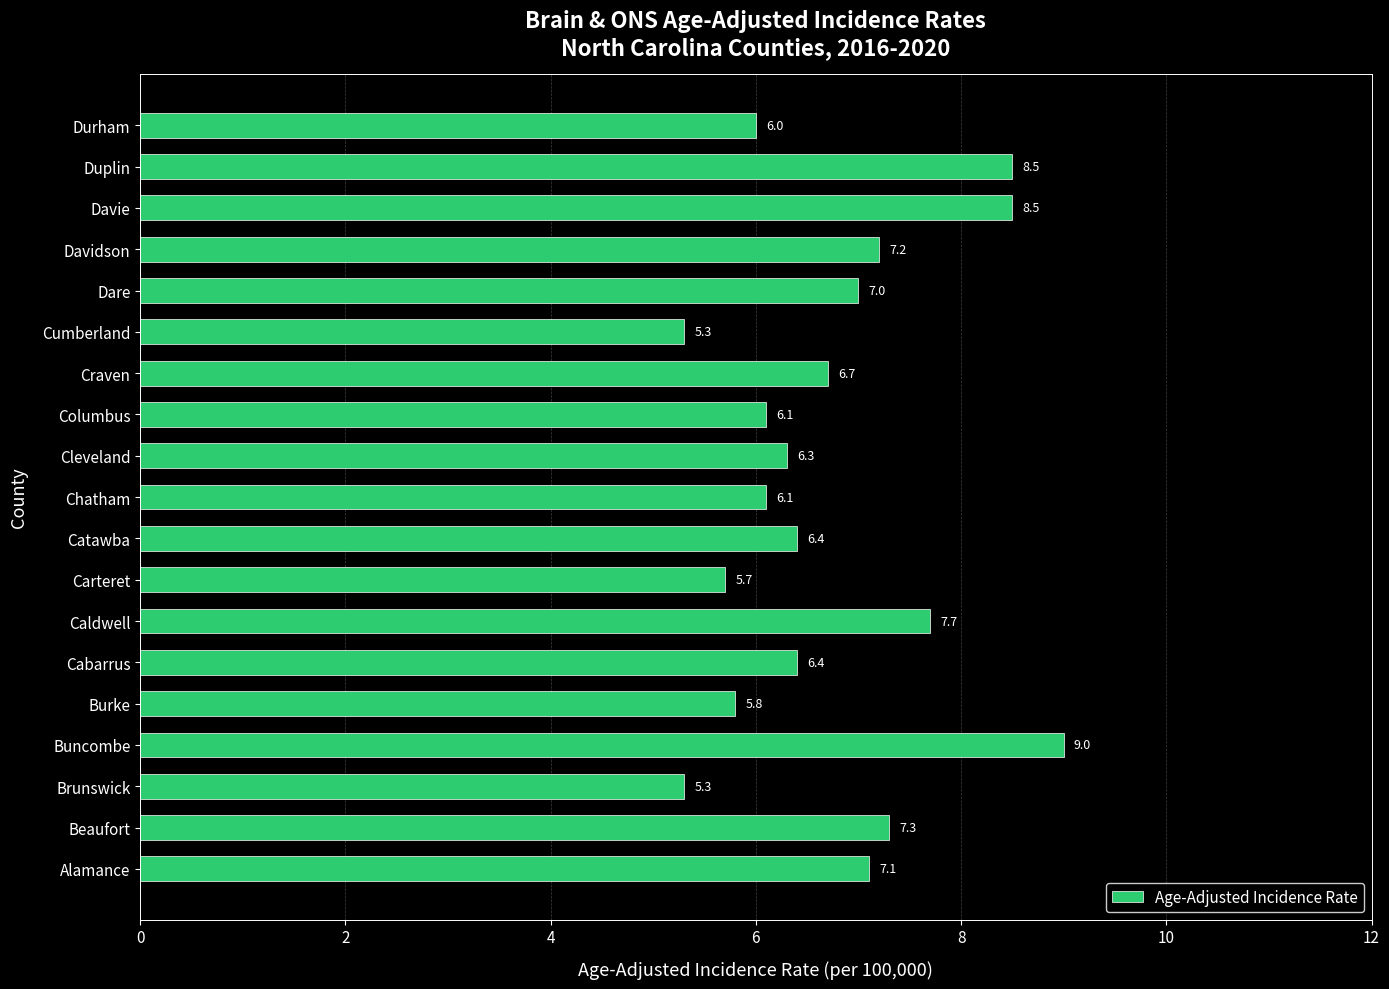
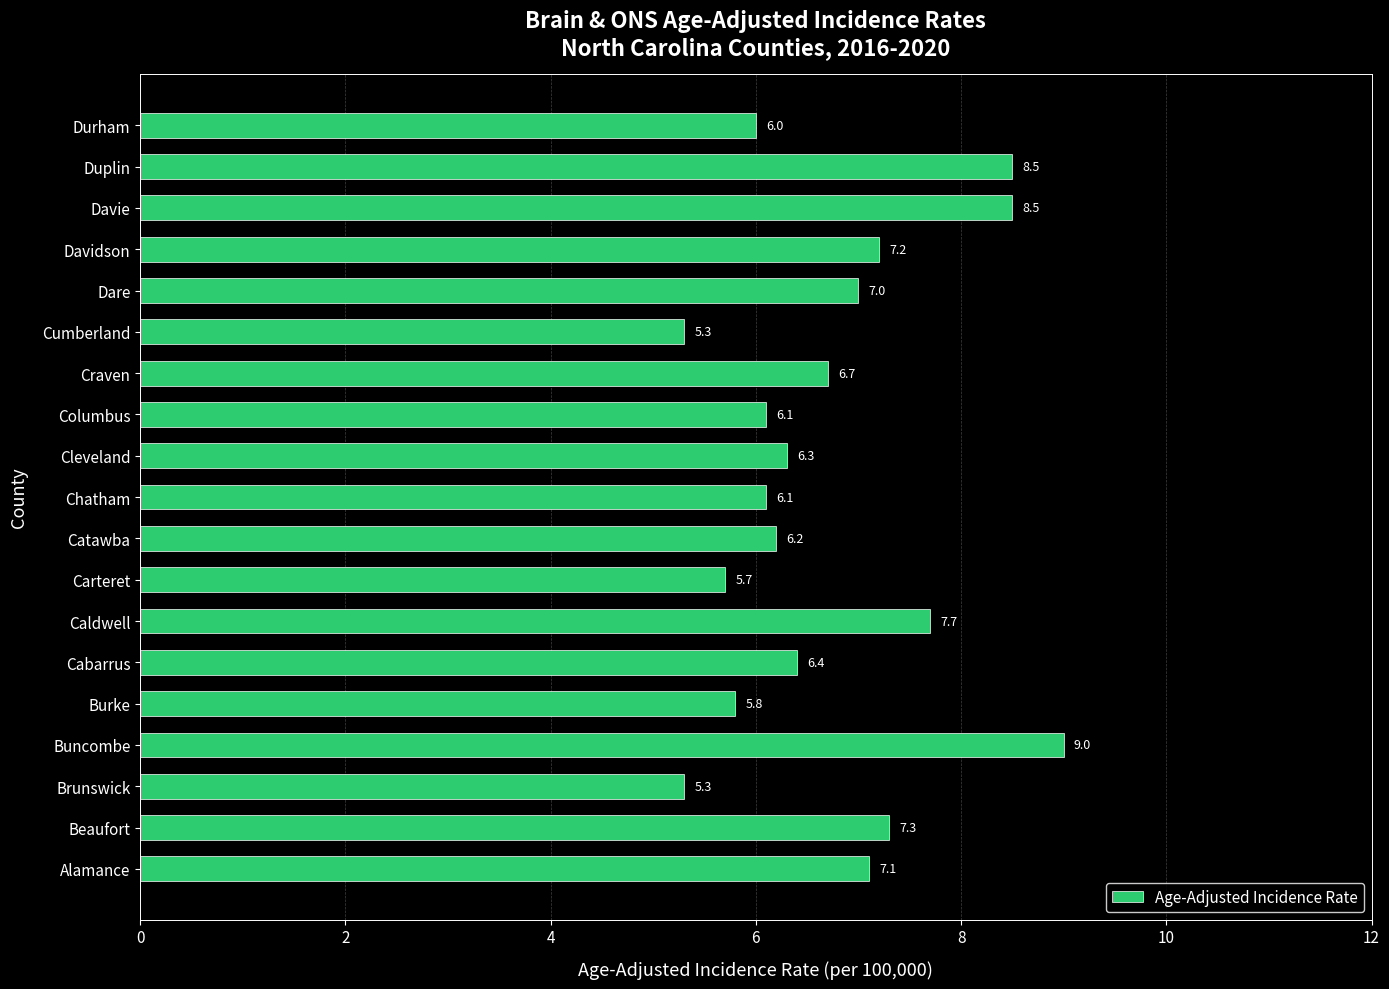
  {
    "Durham": 6.0,
    "Duplin": 8.5,
    "Davie": 8.5,
    "Davidson": 7.2,
    "Dare": 7.0,
    "Cumberland": 5.3,
    "Craven": 6.7,
    "Columbus": 6.1,
    "Cleveland": 6.3,
    "Chatham": 6.1,
-   "Catawba": 6.4,
+   "Catawba": 6.2,
    "Carteret": 5.7,
    "Caldwell": 7.7,
    "Cabarrus": 6.4,
    "Burke": 5.8,
    "Buncombe": 9.0,
    "Brunswick": 5.3,
    "Beaufort": 7.3,
    "Alamance": 7.1
  }
